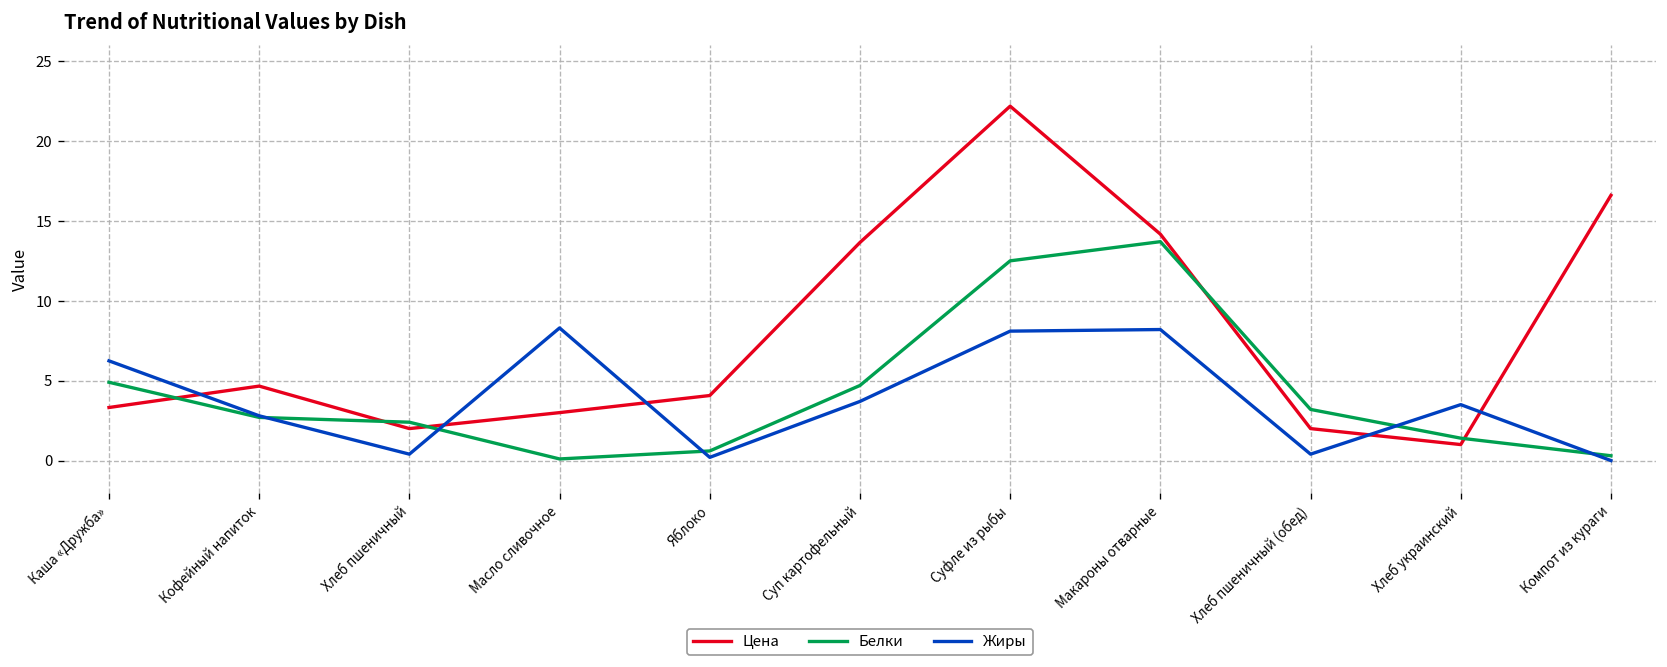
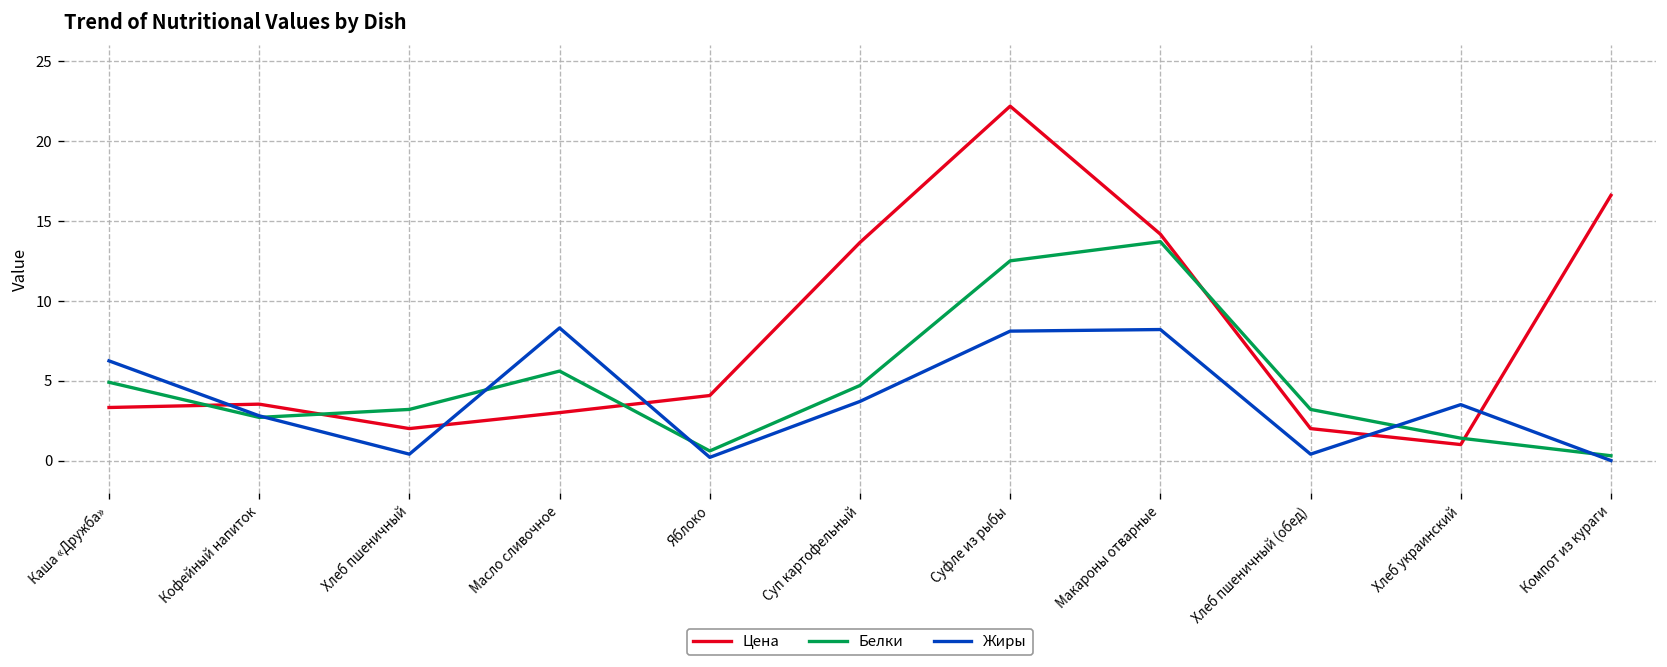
  {
    "Цена": {
      "Каша «Дружба»": 3.3,
-     "Кофейный напиток": 4.7,
+     "Кофейный напиток": 3.5,
      "Хлеб пшеничный": 2.0,
      "Масло сливочное": 3.0,
      "Яблоко": 4.1,
      "Суп картофельный": 13.7,
      "Суфле из рыбы": 22.2,
      "Макароны отварные": 14.2,
      "Хлеб пшеничный (обед)": 2.0,
      "Хлеб украинский": 1.0,
      "Компот из кураги": 16.6
    },
    "Белки": {
      "Каша «Дружба»": 4.9,
-     "Хлеб пшеничный": 2.4,
-     "Масло сливочное": 0.1,
+     "Хлеб пшеничный": 3.2,
+     "Масло сливочное": 5.6,
      "Яблоко": 0.6,
      "Суп картофельный": 4.7,
      "Суфле из рыбы": 12.5,
      "Макароны отварные": 13.7,
      "Хлеб пшеничный (обед)": 3.2,
      "Хлеб украинский": 1.4,
      "Компот из кураги": 0.3
    },
    "Жиры": {
      "Каша «Дружба»": 6.2,
      "Хлеб пшеничный": 0.4,
      "Масло сливочное": 8.3,
      "Яблоко": 0.2,
      "Суп картофельный": 3.7,
      "Суфле из рыбы": 8.1,
      "Макароны отварные": 8.2,
      "Хлеб пшеничный (обед)": 0.4,
      "Хлеб украинский": 3.5,
      "Компот из кураги": 0.0
    }
  }
